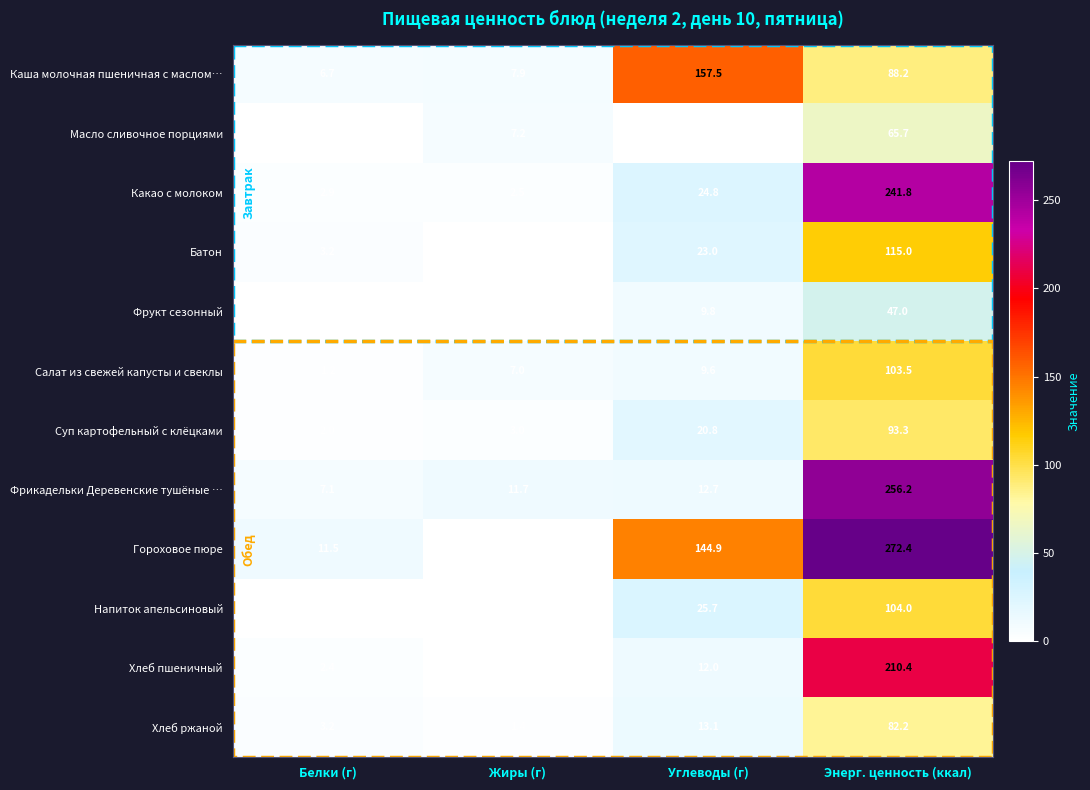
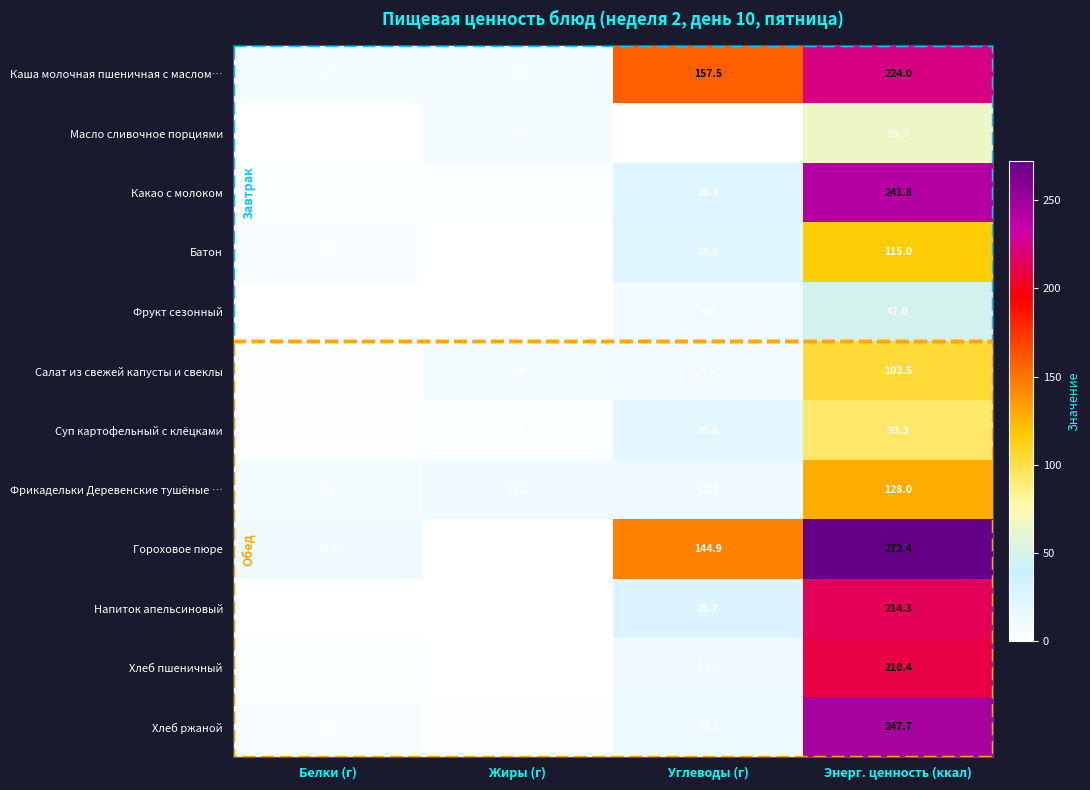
  {
    "Каша молочная пшеничная с маслом…": {
      "Углеводы (г)": 157.5,
-     "Энерг. ценность (ккал)": 88.2
+     "Энерг. ценность (ккал)": 224.0
    },
    "Масло сливочное порциями": {
      "Энерг. ценность (ккал)": 65.7
    },
    "Какао с молоком": {
      "Энерг. ценность (ккал)": 241.8
    },
    "Батон": {
      "Энерг. ценность (ккал)": 115.0
    },
    "Салат из свежей капусты и свеклы": {
      "Энерг. ценность (ккал)": 103.5
    },
    "Суп картофельный с клёцками": {
      "Энерг. ценность (ккал)": 93.3
    },
    "Фрикадельки Деревенские тушёные …": {
-     "Энерг. ценность (ккал)": 256.2
+     "Энерг. ценность (ккал)": 128.0
    },
    "Гороховое пюре": {
      "Углеводы (г)": 144.9,
      "Энерг. ценность (ккал)": 272.4
    },
    "Напиток апельсиновый": {
-     "Энерг. ценность (ккал)": 104.0
+     "Энерг. ценность (ккал)": 214.3
    },
    "Хлеб пшеничный": {
      "Энерг. ценность (ккал)": 210.4
    },
    "Хлеб ржаной": {
-     "Энерг. ценность (ккал)": 82.2
+     "Энерг. ценность (ккал)": 247.7
    }
  }
